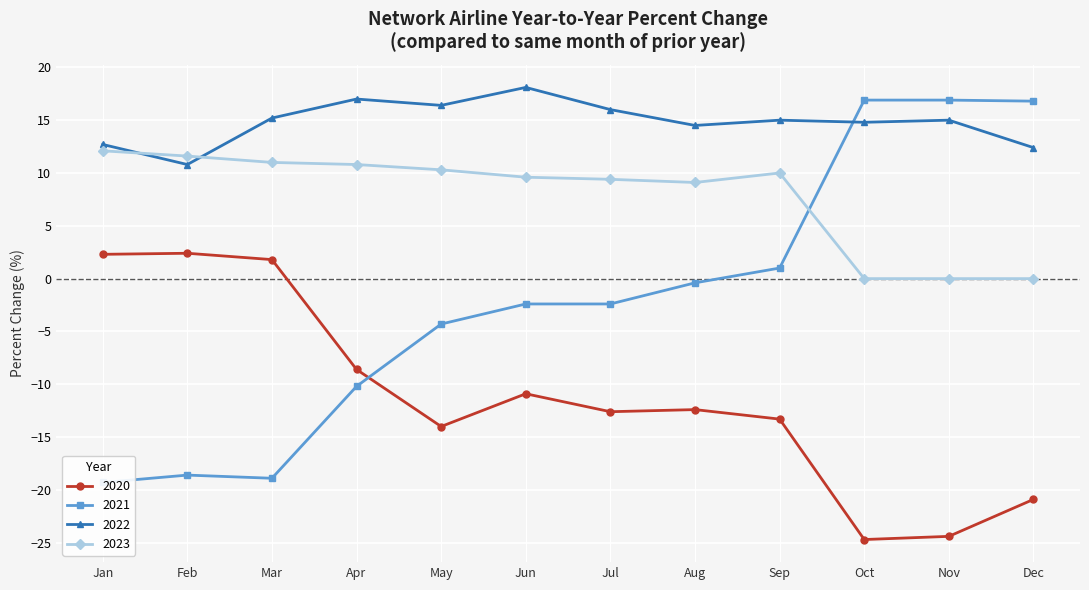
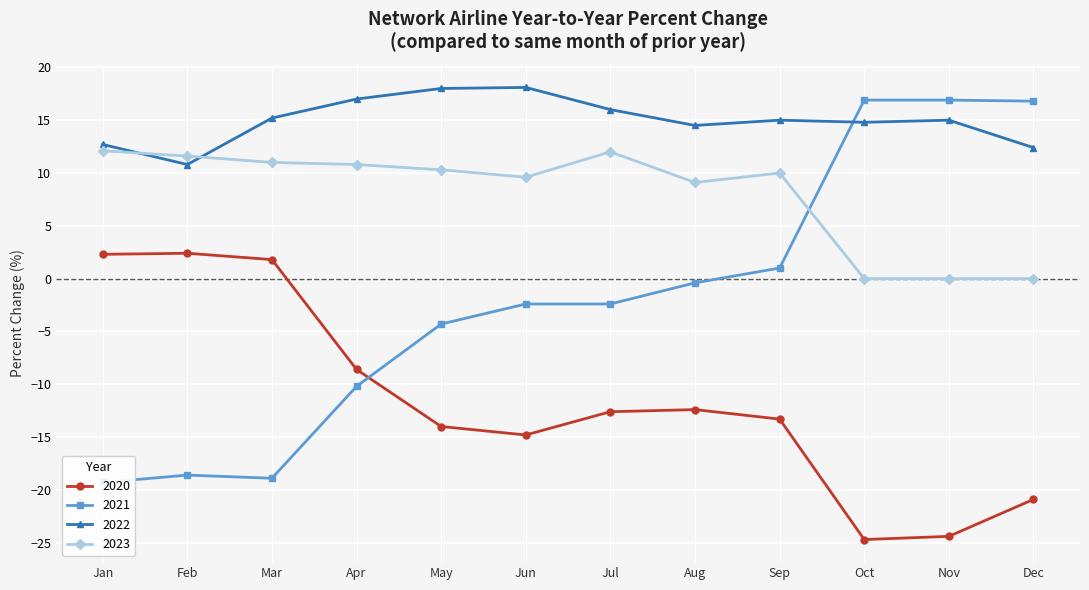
  {
    "2020": {
      "Jan": 2.3,
      "Feb": 2.4,
      "Mar": 1.8,
      "Apr": -8.6,
      "May": -14.0,
-     "Jun": -10.9,
+     "Jun": -14.8,
      "Jul": -12.6,
      "Aug": -12.4,
      "Sep": -13.3,
      "Oct": -24.7,
      "Nov": -24.4,
      "Dec": -20.9
    },
    "2021": {
      "Feb": -18.6,
      "Mar": -18.9,
      "Apr": -10.2,
      "May": -4.3,
      "Jun": -2.4,
      "Jul": -2.4,
      "Aug": -0.4,
      "Sep": 1.0,
      "Oct": 16.9,
      "Nov": 16.9,
      "Dec": 16.8
    },
    "2022": {
      "Jan": 12.7,
      "Feb": 10.8,
      "Mar": 15.2,
      "Apr": 17.0,
-     "May": 16.4,
+     "May": 18.0,
      "Jun": 18.1,
      "Jul": 16.0,
      "Aug": 14.5,
      "Sep": 15.0,
      "Oct": 14.8,
      "Nov": 15.0,
      "Dec": 12.4
    },
    "2023": {
      "Jan": 12.1,
      "Feb": 11.6,
      "Mar": 11.0,
      "Apr": 10.8,
      "May": 10.3,
      "Jun": 9.6,
-     "Jul": 9.4,
+     "Jul": 12.0,
      "Aug": 9.1,
      "Sep": 10.0,
      "Oct": 0.0,
      "Nov": 0.0,
      "Dec": 0.0
    }
  }
